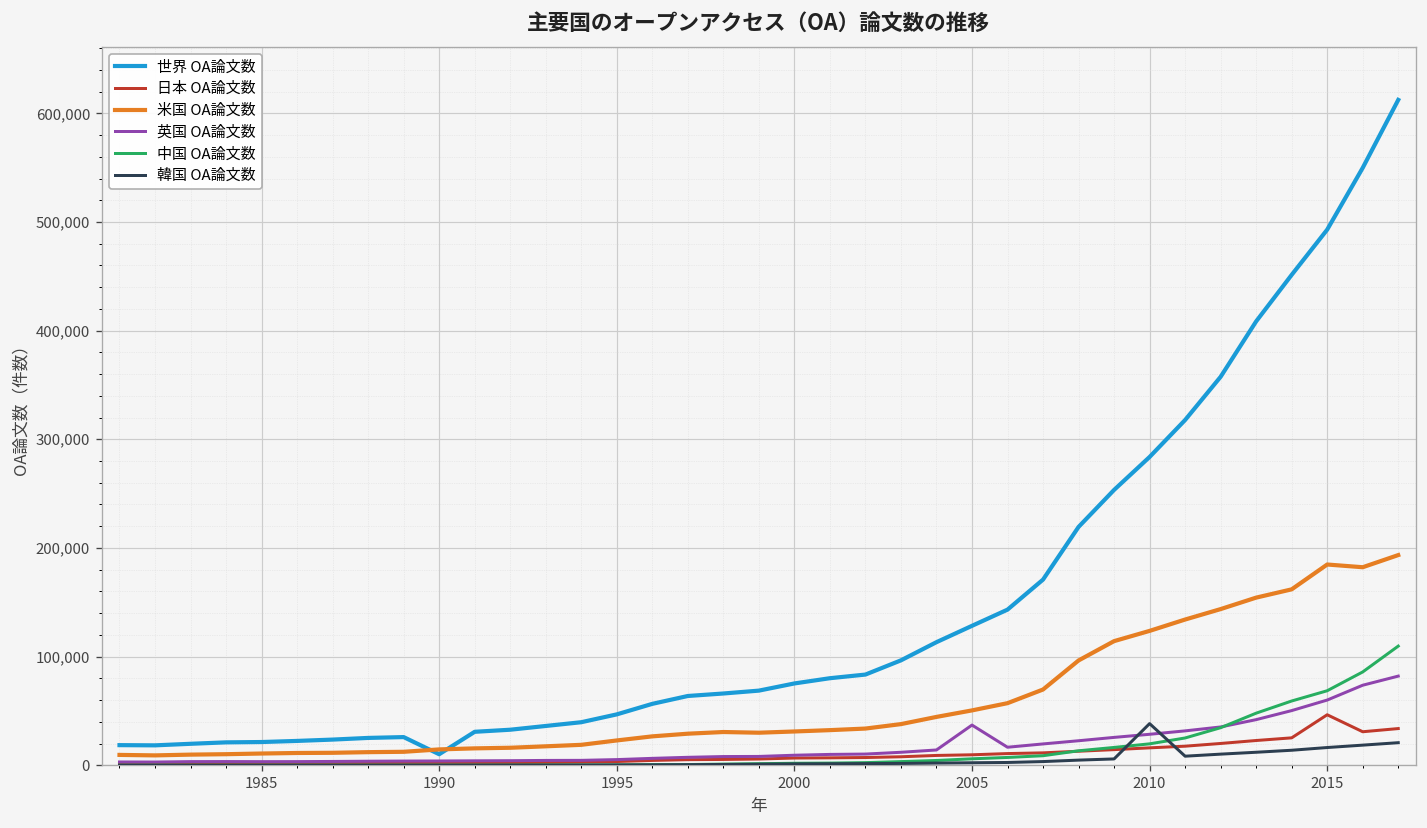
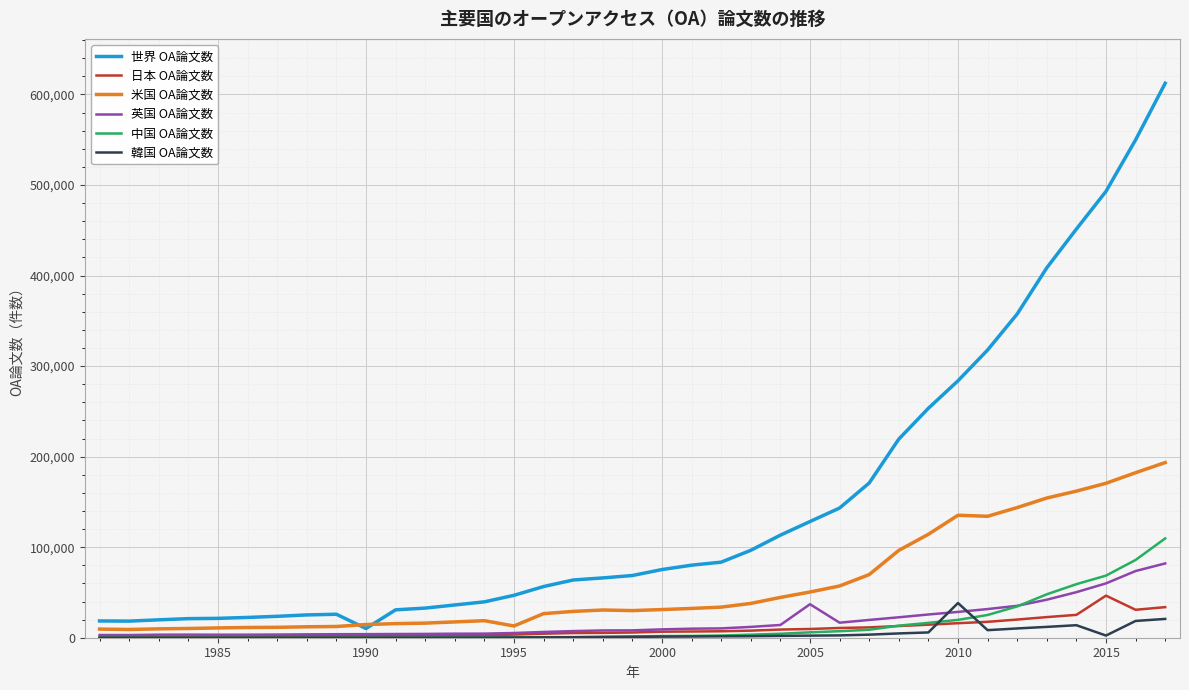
  {
    "世界 OA論文数": {
      "1985": "20,000",
      "1990": "10,000",
      "1995": "50,000",
      "2000": "80,000",
      "2005": "130,000",
      "2010": "280,000",
      "2015": "490,000"
    },
    "日本 OA論文数": {
      "2005": "10,000",
      "2010": "20,000",
      "2015": "50,000"
    },
    "米国 OA論文数": {
      "1985": "10,000",
      "1990": "10,000",
-     "1995": "20,000",
+     "1995": "10,000",
      "2000": "30,000",
      "2005": "50,000",
-     "2010": "120,000",
-     "2015": "180,000"
+     "2010": "140,000",
+     "2015": "170,000"
    },
    "英国 OA論文数": {
      "2005": "40,000",
      "2010": "30,000",
      "2015": "60,000"
    },
    "中国 OA論文数": {
      "2005": "10,000",
      "2010": "20,000",
      "2015": "70,000"
    },
    "韓国 OA論文数": {
      "2005": "0",
      "2010": "40,000",
-     "2015": "20,000"
+     "2015": "0"
    }
  }
